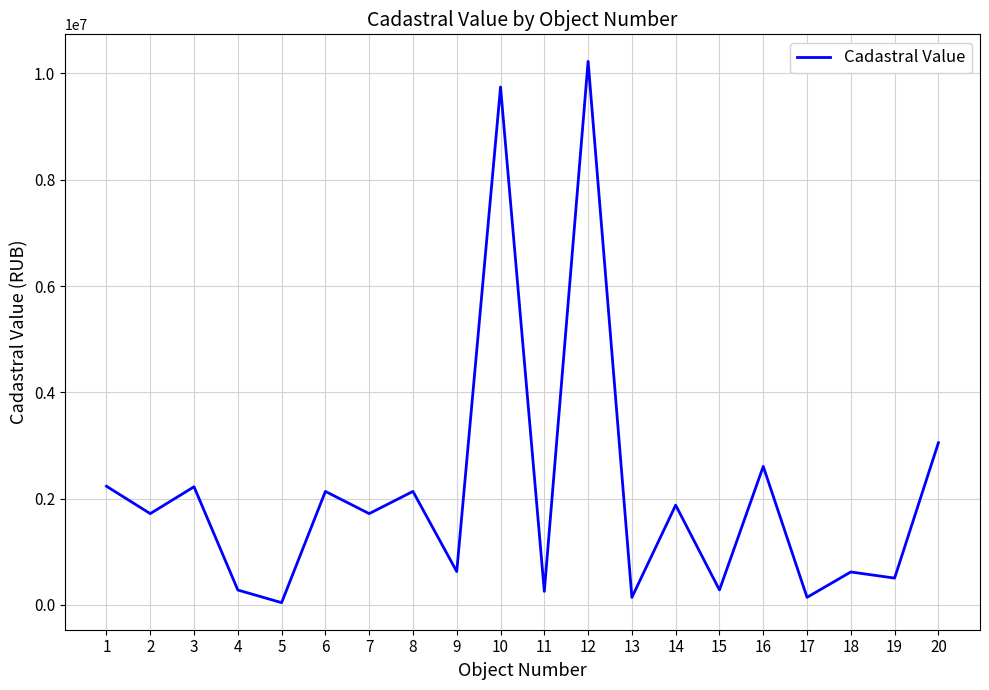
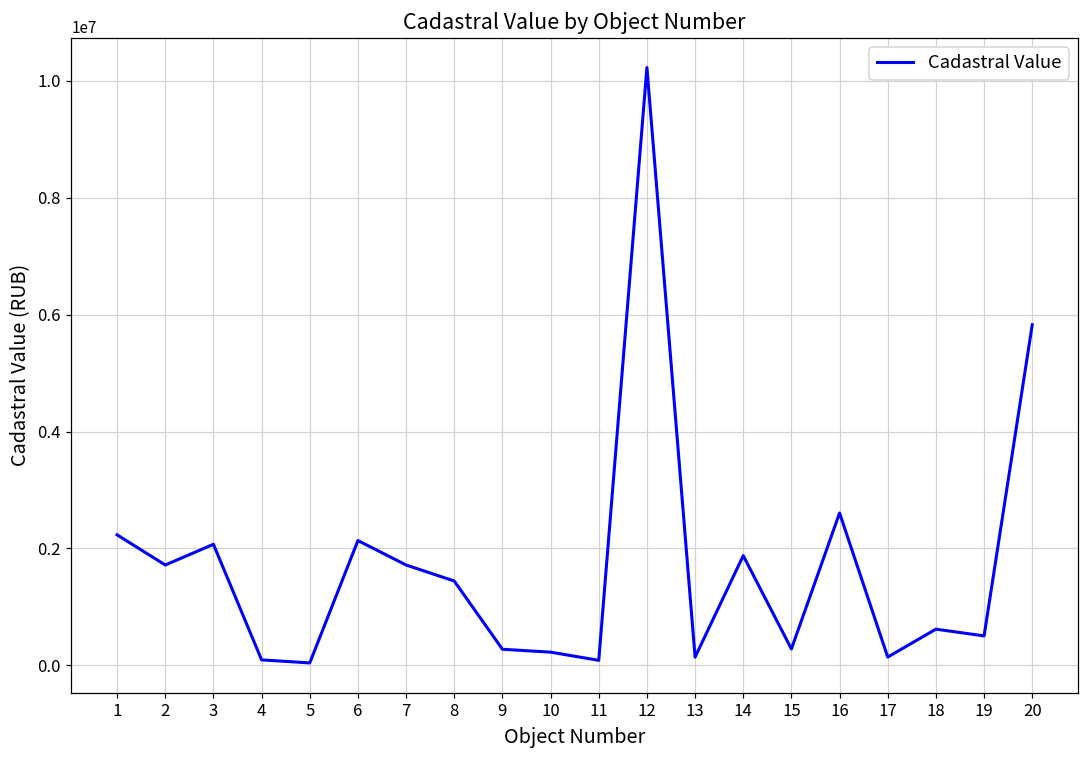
  {
    "1": 2200000,
    "2": 1700000,
-   "3": 2200000,
-   "4": 300000,
+   "3": 2100000,
+   "4": 100000,
    "5": 0,
    "6": 2100000,
    "7": 1700000,
-   "8": 2100000,
-   "9": 600000,
-   "10": 9700000,
-   "11": 300000,
+   "8": 1400000,
+   "9": 300000,
+   "10": 200000,
+   "11": 100000,
    "12": 10200000,
    "13": 100000,
    "14": 1900000,
    "15": 300000,
    "16": 2600000,
    "17": 100000,
    "18": 600000,
    "19": 500000,
-   "20": 3100000
+   "20": 5800000
  }
